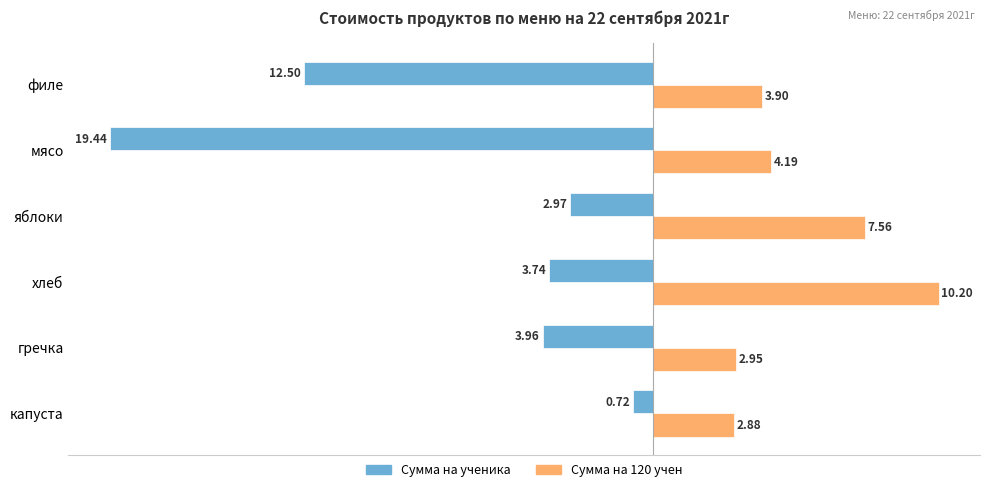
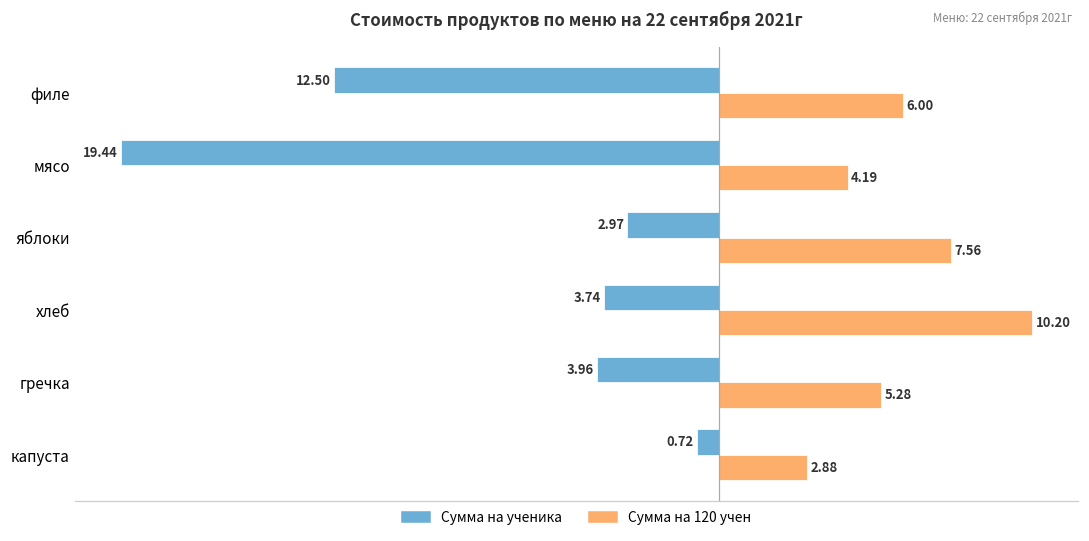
  {
    "Сумма на 120 учен": {
-     "филе": 3.90,
+     "филе": 6.00,
      "мясо": 4.19,
      "яблоки": 7.56,
      "хлеб": 10.20,
-     "гречка": 2.95,
+     "гречка": 5.28,
      "капуста": 2.88
    }
  }
